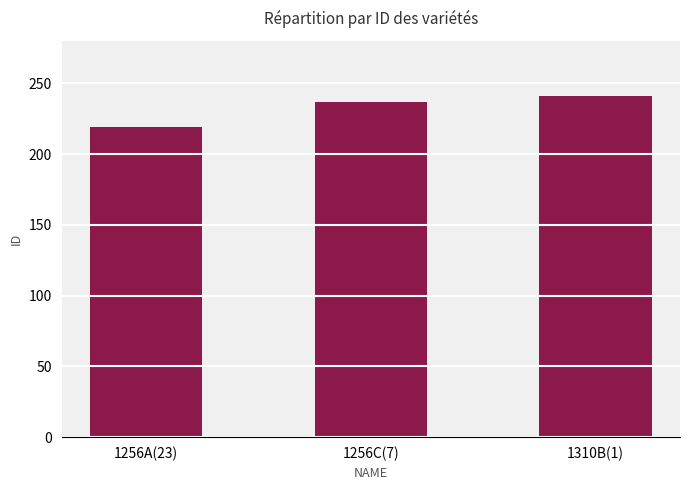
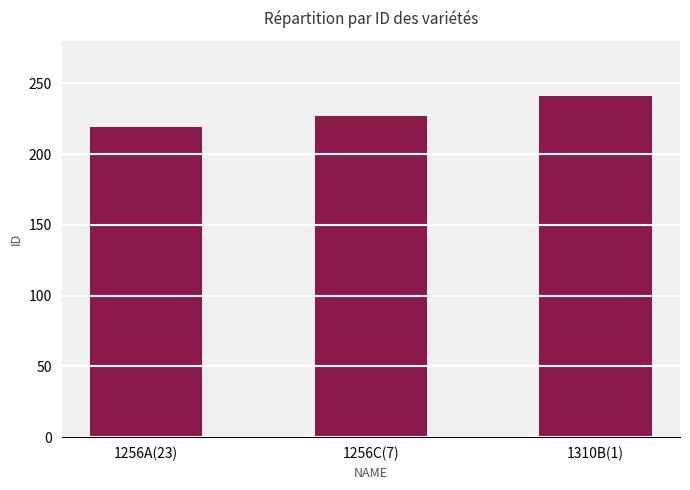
  {
    "1256A(23)": 219,
-   "1256C(7)": 237,
+   "1256C(7)": 227,
    "1310B(1)": 241
  }
